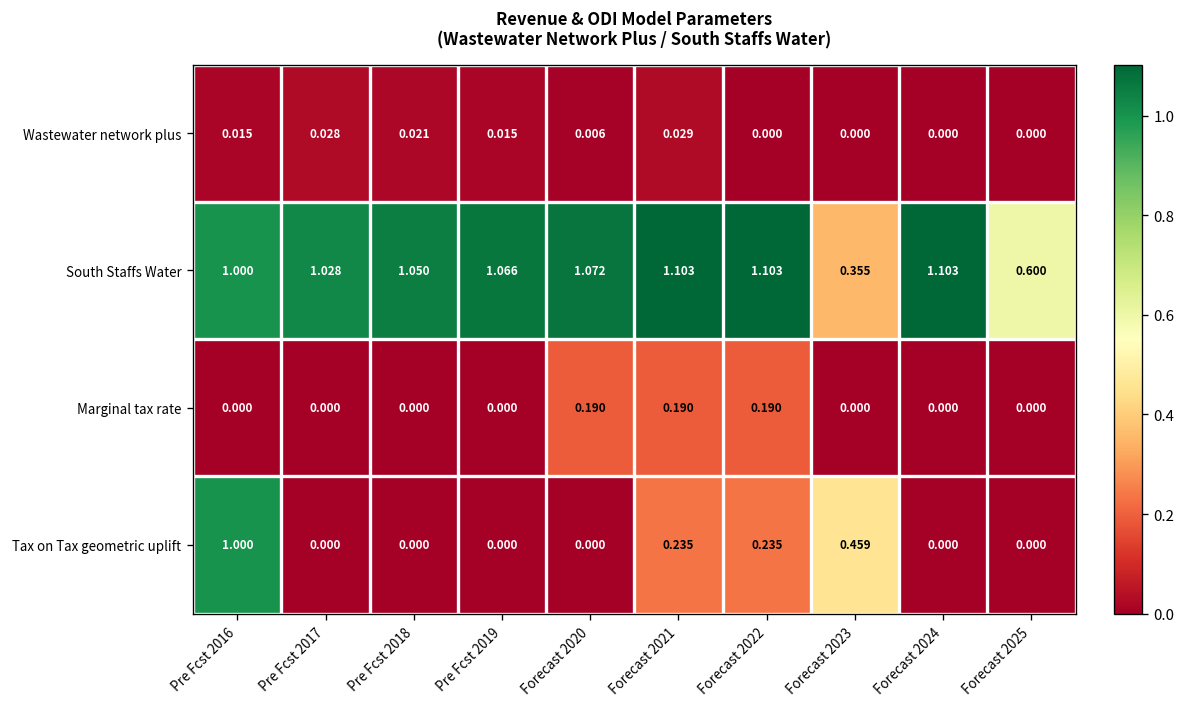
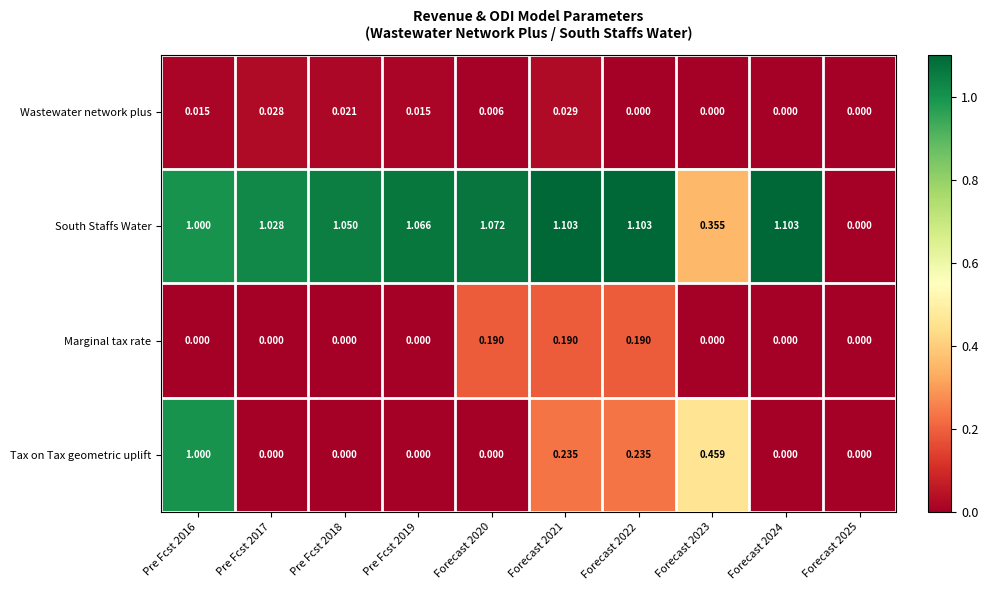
  {
    "Wastewater network plus": {
      "Pre Fcst 2016": 0.015,
      "Pre Fcst 2017": 0.028,
      "Pre Fcst 2018": 0.021,
      "Pre Fcst 2019": 0.015,
      "Forecast 2020": 0.006,
      "Forecast 2021": 0.029,
      "Forecast 2022": 0.000,
      "Forecast 2023": 0.000,
      "Forecast 2024": 0.000,
      "Forecast 2025": 0.000
    },
    "South Staffs Water": {
      "Pre Fcst 2016": 1.000,
      "Pre Fcst 2017": 1.028,
      "Pre Fcst 2018": 1.050,
      "Pre Fcst 2019": 1.066,
      "Forecast 2020": 1.072,
      "Forecast 2021": 1.103,
      "Forecast 2022": 1.103,
      "Forecast 2023": 0.355,
      "Forecast 2024": 1.103,
-     "Forecast 2025": 0.600
+     "Forecast 2025": 0.000
    },
    "Marginal tax rate": {
      "Pre Fcst 2016": 0.000,
      "Pre Fcst 2017": 0.000,
      "Pre Fcst 2018": 0.000,
      "Pre Fcst 2019": 0.000,
      "Forecast 2020": 0.190,
      "Forecast 2021": 0.190,
      "Forecast 2022": 0.190,
      "Forecast 2023": 0.000,
      "Forecast 2024": 0.000,
      "Forecast 2025": 0.000
    },
    "Tax on Tax geometric uplift": {
      "Pre Fcst 2016": 1.000,
      "Pre Fcst 2017": 0.000,
      "Pre Fcst 2018": 0.000,
      "Pre Fcst 2019": 0.000,
      "Forecast 2020": 0.000,
      "Forecast 2021": 0.235,
      "Forecast 2022": 0.235,
      "Forecast 2023": 0.459,
      "Forecast 2024": 0.000,
      "Forecast 2025": 0.000
    }
  }
